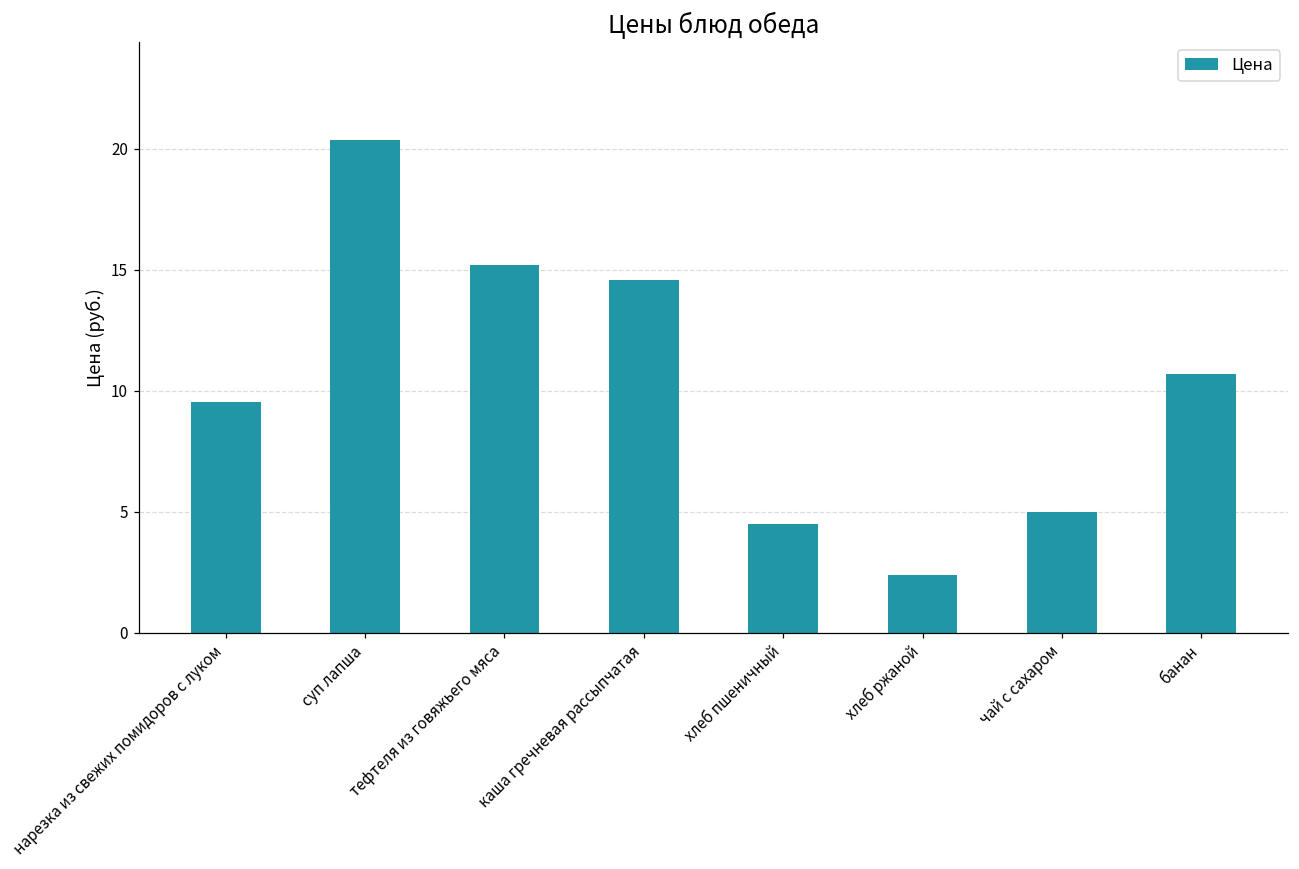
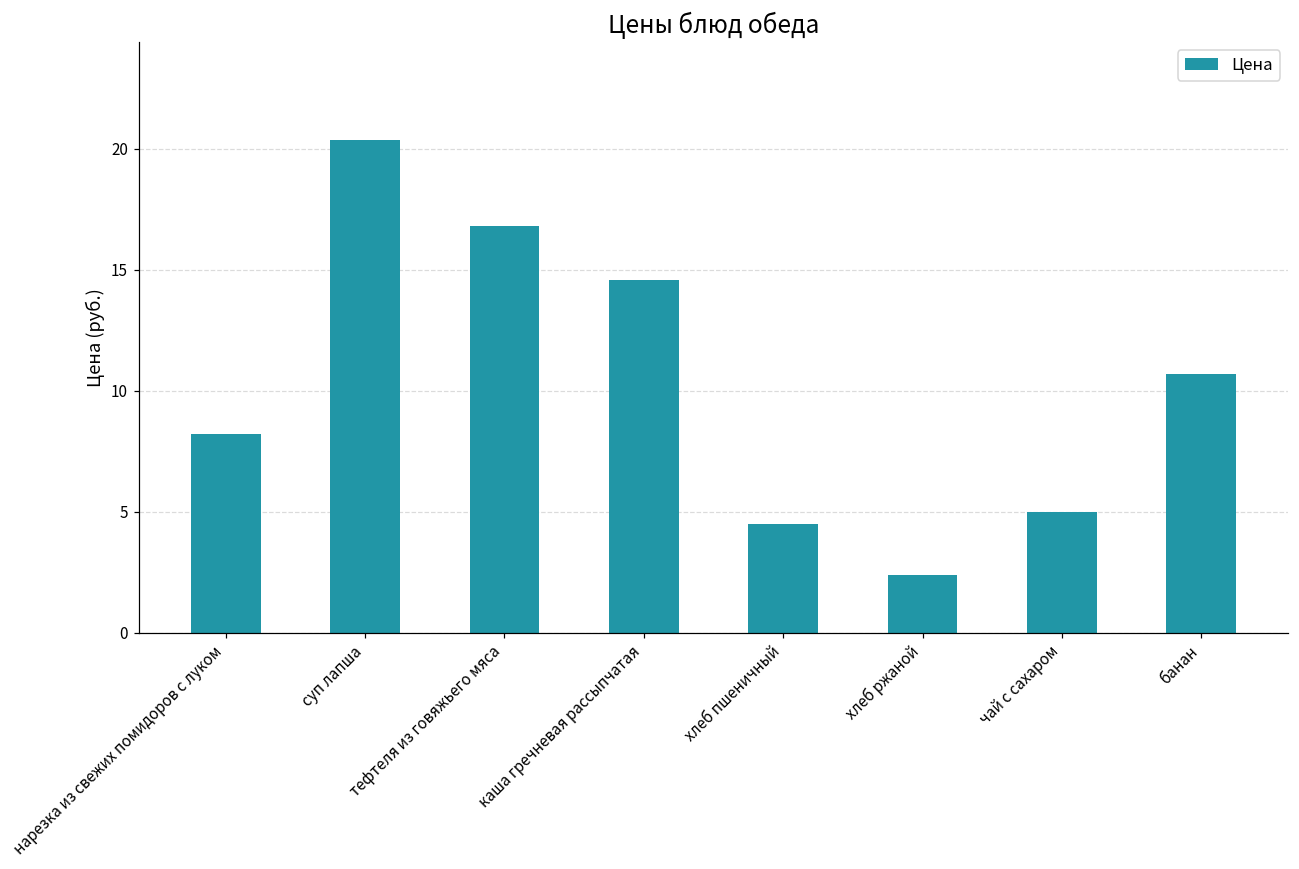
  {
-   "нарезка из свежих помидоров с луком": 9.6,
+   "нарезка из свежих помидоров с луком": 8.2,
    "суп лапша": 20.4,
-   "тефтеля из говяжьего мяса": 15.2,
+   "тефтеля из говяжьего мяса": 16.8,
    "каша гречневая рассыпчатая": 14.6,
    "хлеб пшеничный": 4.5,
    "хлеб ржаной": 2.4,
    "чай с сахаром": 5.0,
    "банан": 10.7
  }
